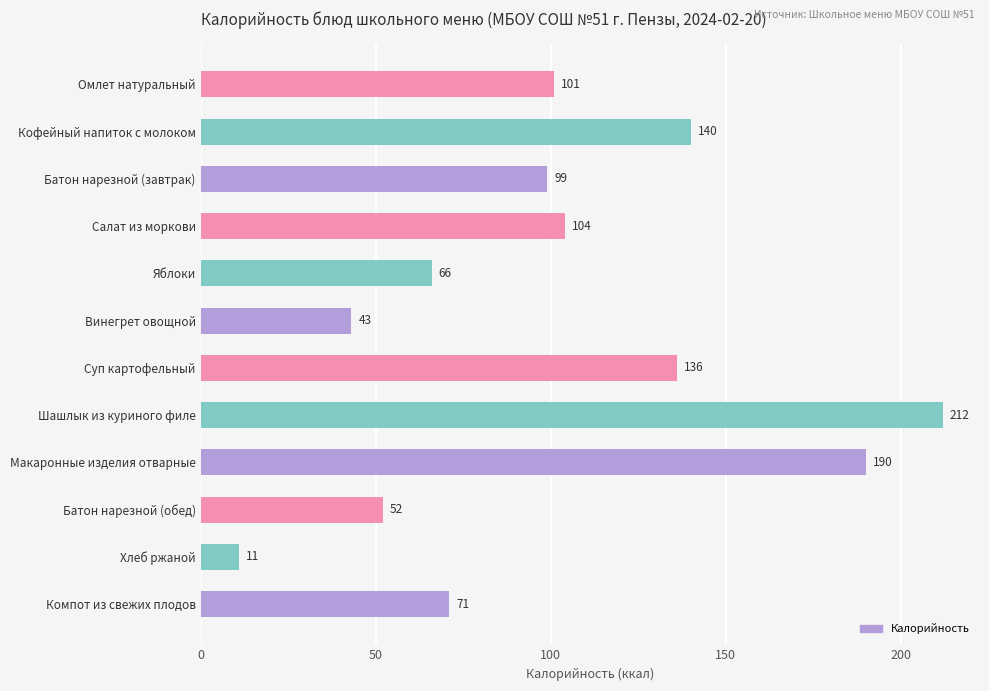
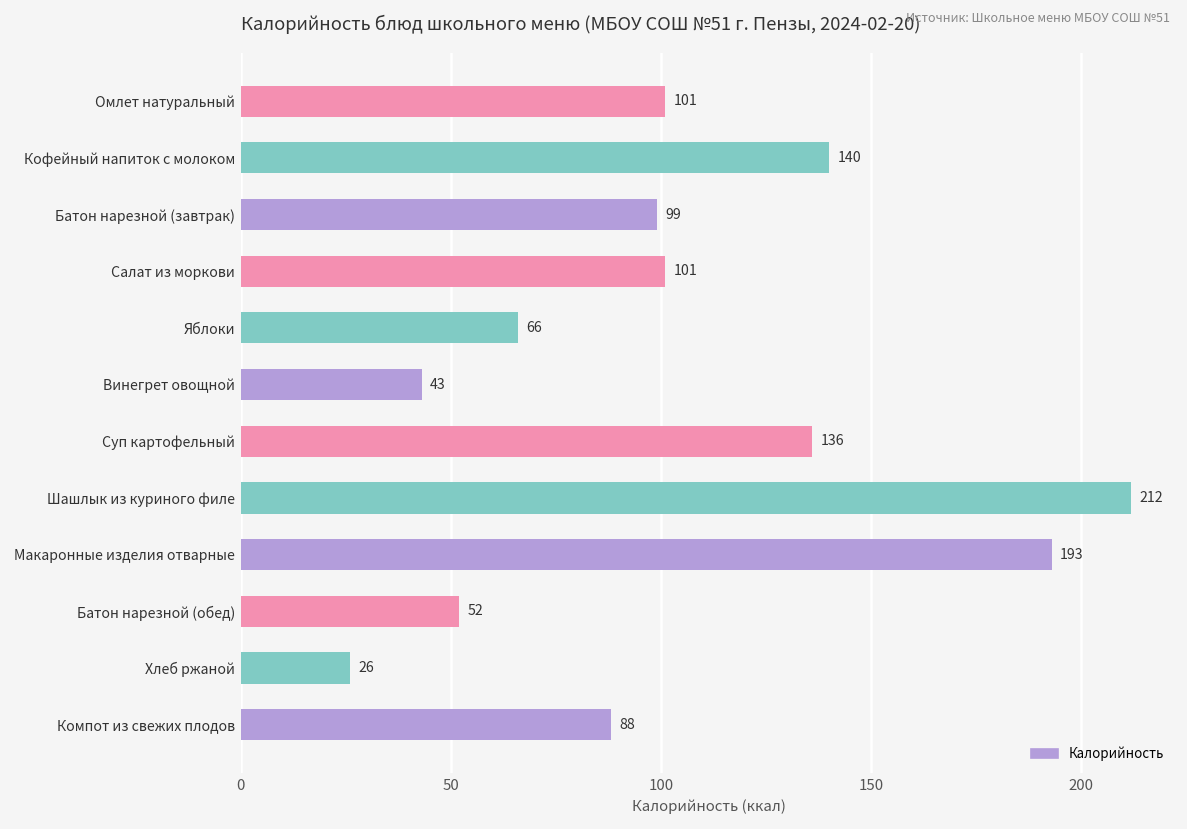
  {
    "Омлет натуральный": 101,
    "Кофейный напиток с молоком": 140,
    "Батон нарезной (завтрак)": 99,
-   "Салат из моркови": 104,
+   "Салат из моркови": 101,
    "Яблоки": 66,
    "Винегрет овощной": 43,
    "Суп картофельный": 136,
    "Шашлык из куриного филе": 212,
-   "Макаронные изделия отварные": 190,
+   "Макаронные изделия отварные": 193,
    "Батон нарезной (обед)": 52,
-   "Хлеб ржаной": 11,
-   "Компот из свежих плодов": 71
+   "Хлеб ржаной": 26,
+   "Компот из свежих плодов": 88
  }
